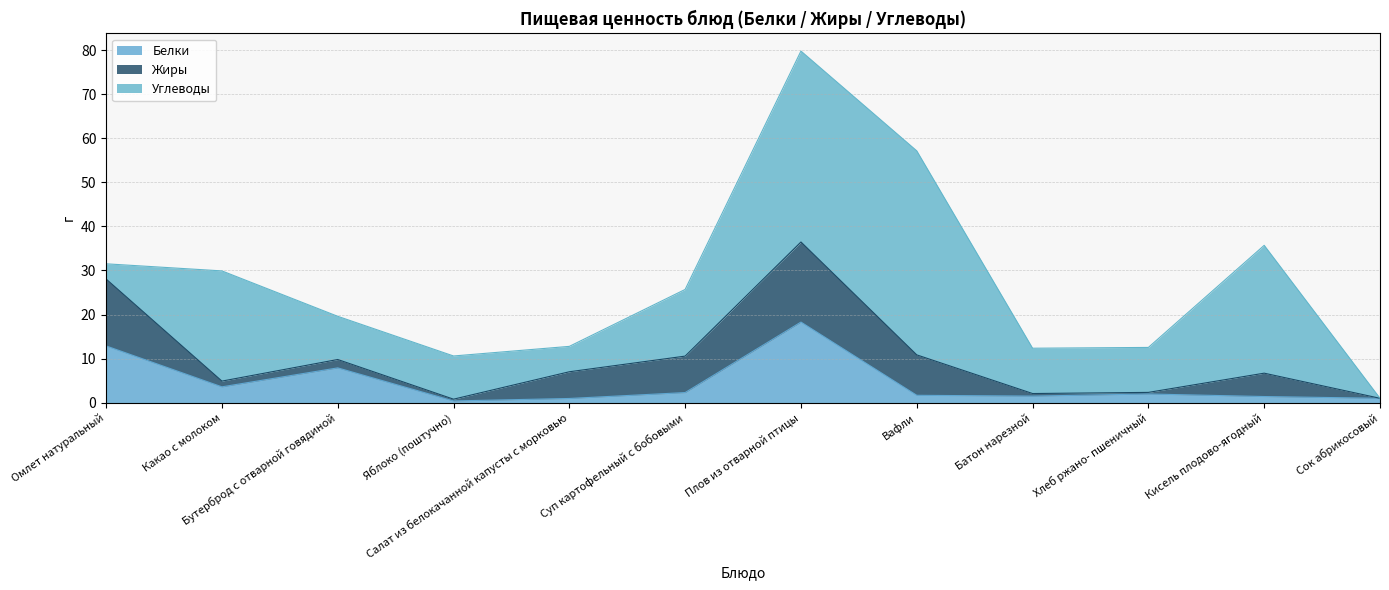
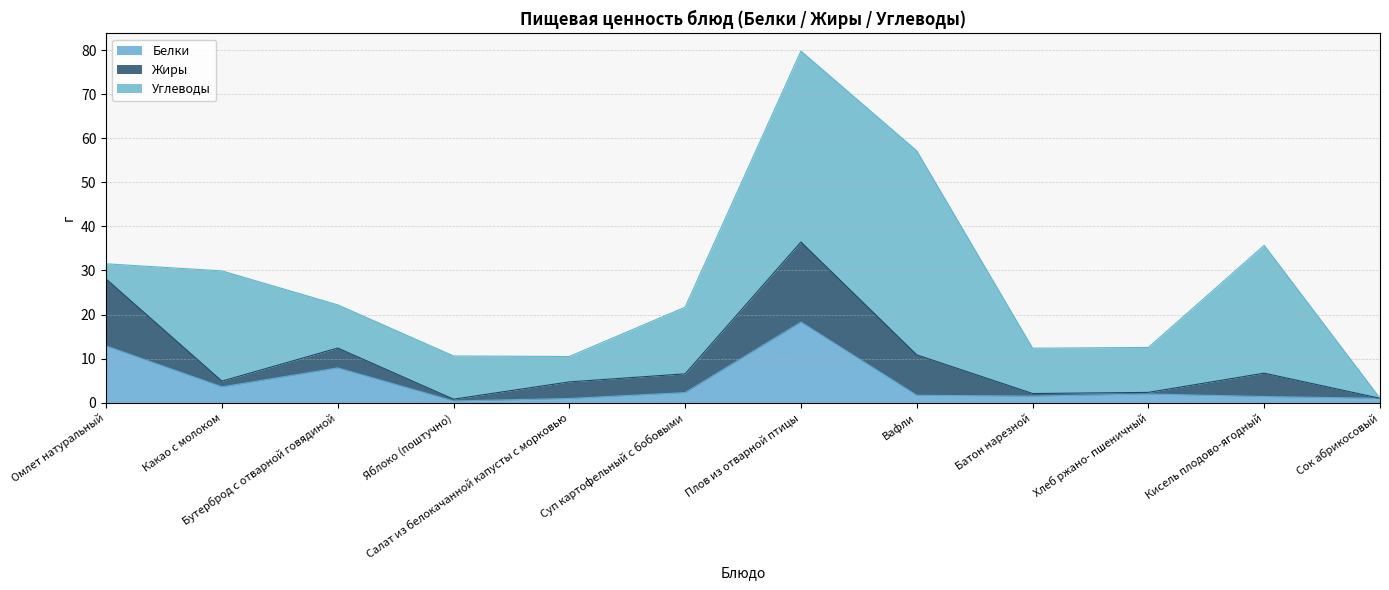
  {
    "Жиры": {
      "Омлет натуральный": 15,
      "Какао с молоком": 1,
-     "Бутерброд с отварной говядиной": 2,
-     "Салат из белокачанной капусты с морковью": 6,
-     "Суп картофельный с бобовыми": 8,
+     "Бутерброд с отварной говядиной": 5,
+     "Салат из белокачанной капусты с морковью": 4,
+     "Суп картофельный с бобовыми": 4,
      "Плов из отварной птицы": 18,
      "Вафли": 9,
      "Батон нарезной": 1,
      "Кисель плодово-ягодный": 5
    }
  }
